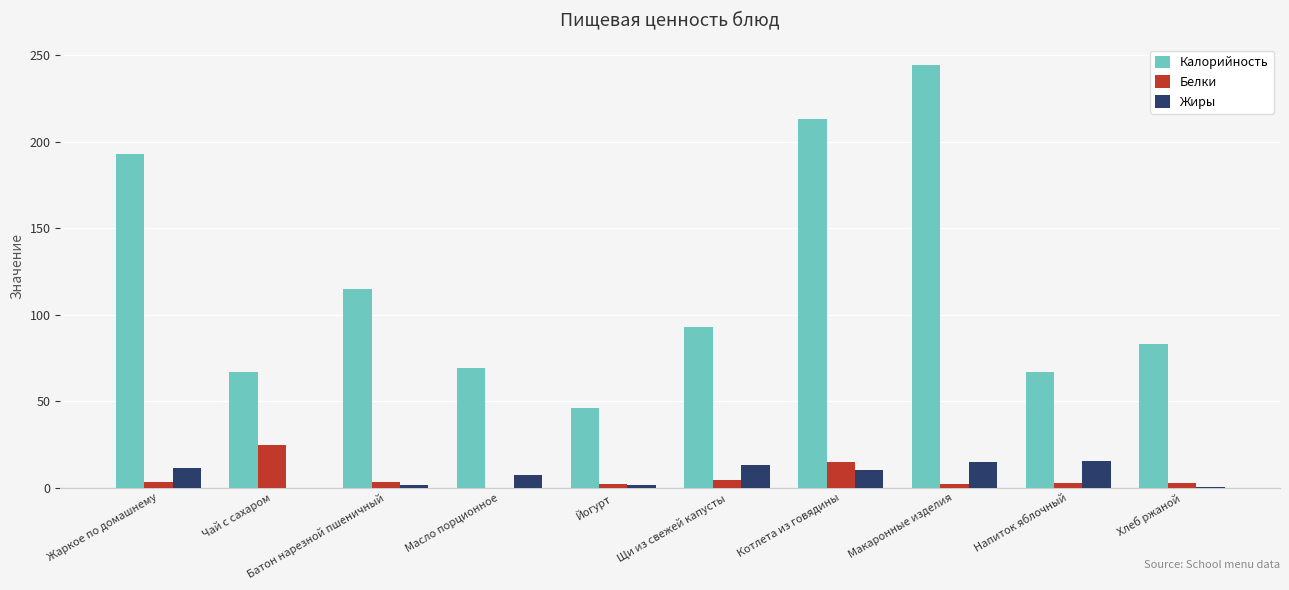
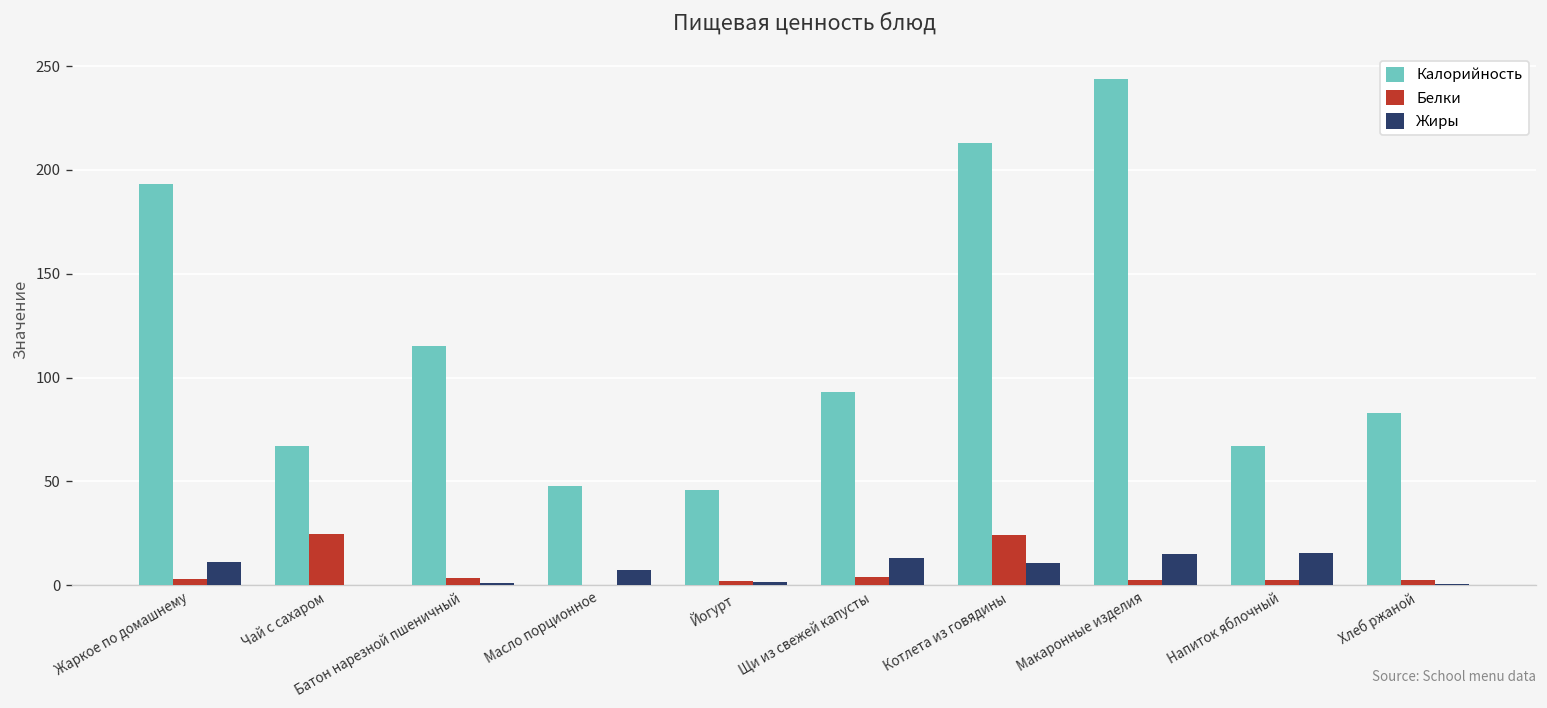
  {
    "Калорийность": {
      "Жаркое по домашнему": 193,
      "Чай с сахаром": 67,
      "Батон нарезной пшеничный": 115,
-     "Масло порционное": 69,
+     "Масло порционное": 48,
      "Йогурт": 46,
      "Щи из свежей капусты": 93,
      "Котлета из говядины": 213,
      "Макаронные изделия": 244,
      "Напиток яблочный": 67,
      "Хлеб ржаной": 83
    },
    "Белки": {
      "Жаркое по домашнему": 3,
      "Чай с сахаром": 25,
      "Батон нарезной пшеничный": 3,
      "Масло порционное": 0,
      "Йогурт": 2,
      "Щи из свежей капусты": 4,
-     "Котлета из говядины": 15,
+     "Котлета из говядины": 24,
      "Макаронные изделия": 2,
      "Напиток яблочный": 3,
      "Хлеб ржаной": 3
    },
    "Жиры": {
      "Жаркое по домашнему": 11,
      "Чай с сахаром": 0,
      "Масло порционное": 8,
      "Щи из свежей капусты": 13,
      "Котлета из говядины": 11,
      "Макаронные изделия": 15,
      "Напиток яблочный": 16
    }
  }
